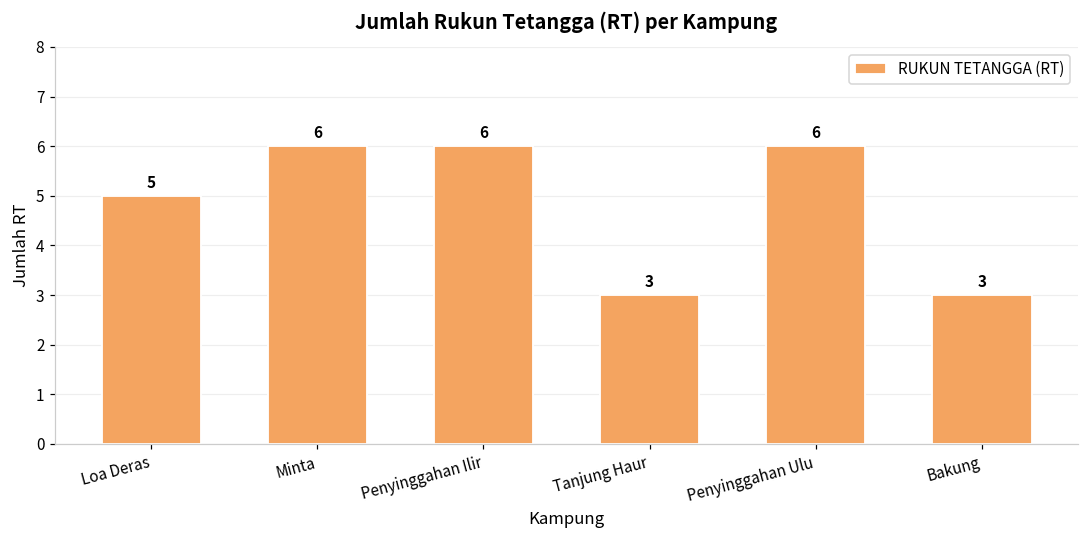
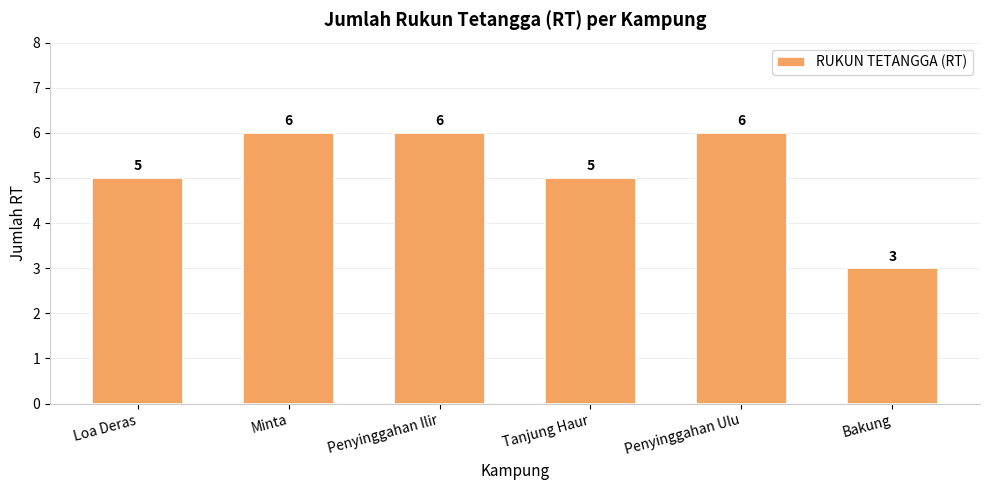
  {
    "Loa Deras": 5,
    "Minta": 6,
    "Penyinggahan Ilir": 6,
-   "Tanjung Haur": 3,
+   "Tanjung Haur": 5,
    "Penyinggahan Ulu": 6,
    "Bakung": 3
  }
